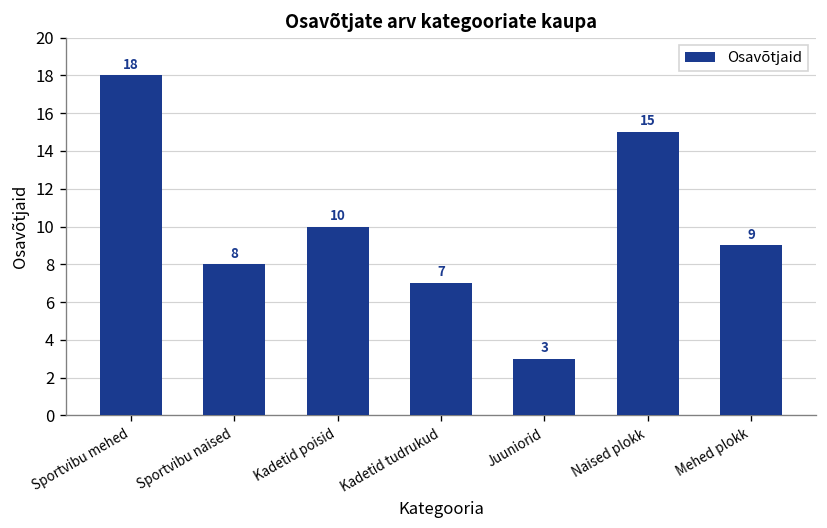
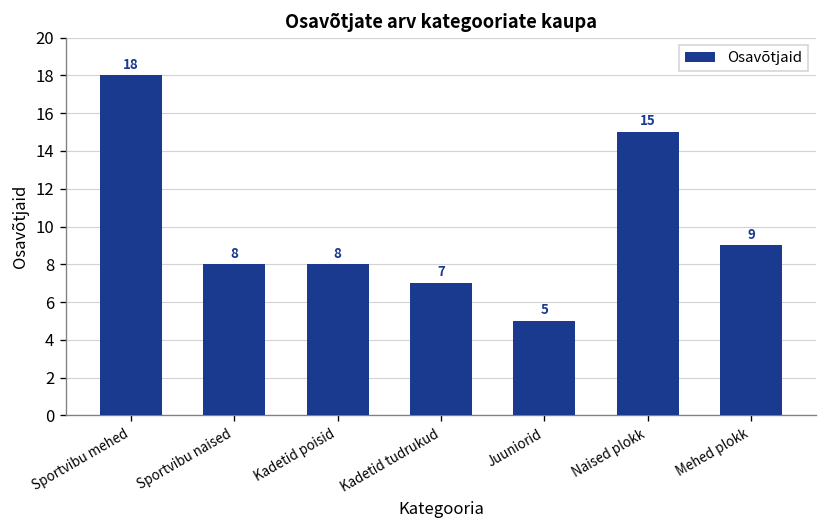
  {
    "Sportvibu mehed": 18,
    "Sportvibu naised": 8,
-   "Kadetid poisid": 10,
+   "Kadetid poisid": 8,
    "Kadetid tudrukud": 7,
-   "Juuniorid": 3,
+   "Juuniorid": 5,
    "Naised plokk": 15,
    "Mehed plokk": 9
  }
